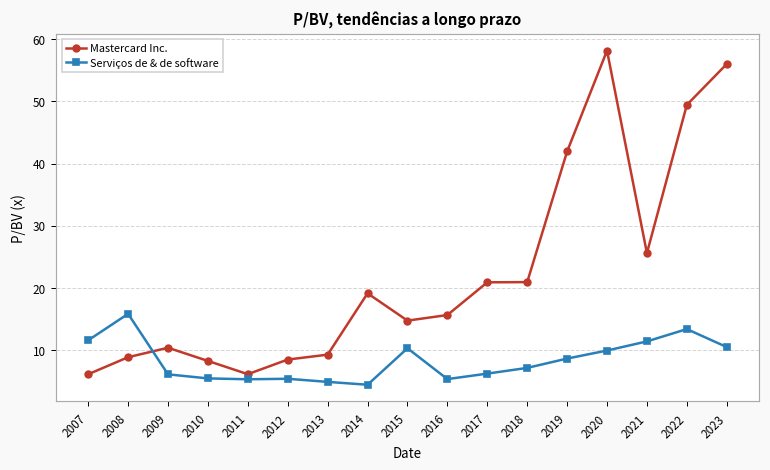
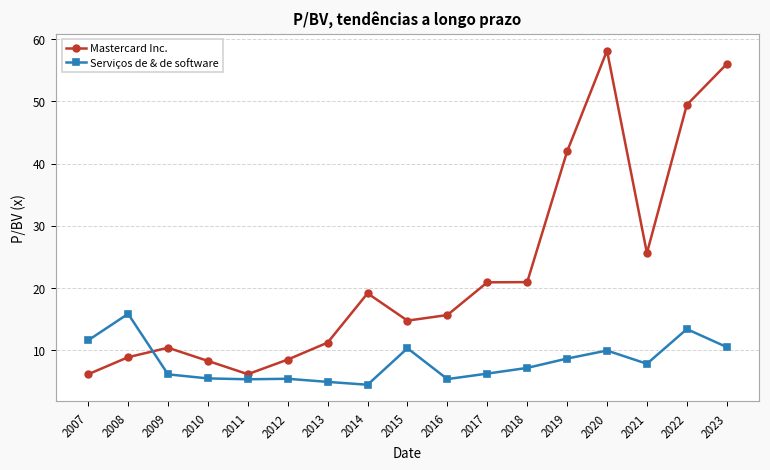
  {
    "Mastercard Inc.": {
      "2007": 6,
      "2008": 9,
      "2009": 10,
      "2010": 8,
      "2011": 6,
      "2012": 8,
-     "2013": 9,
+     "2013": 11,
      "2014": 19,
      "2015": 15,
      "2016": 16,
      "2017": 21,
      "2018": 21,
      "2019": 42,
      "2020": 58,
      "2021": 26,
      "2022": 49,
      "2023": 56
    },
    "Serviços de & de software": {
      "2007": 12,
      "2008": 16,
      "2009": 6,
      "2010": 5,
      "2011": 5,
      "2012": 5,
      "2013": 5,
      "2014": 4,
      "2015": 10,
      "2016": 5,
      "2017": 6,
      "2018": 7,
      "2019": 9,
      "2020": 10,
-     "2021": 11,
+     "2021": 8,
      "2022": 13,
      "2023": 10
    }
  }
